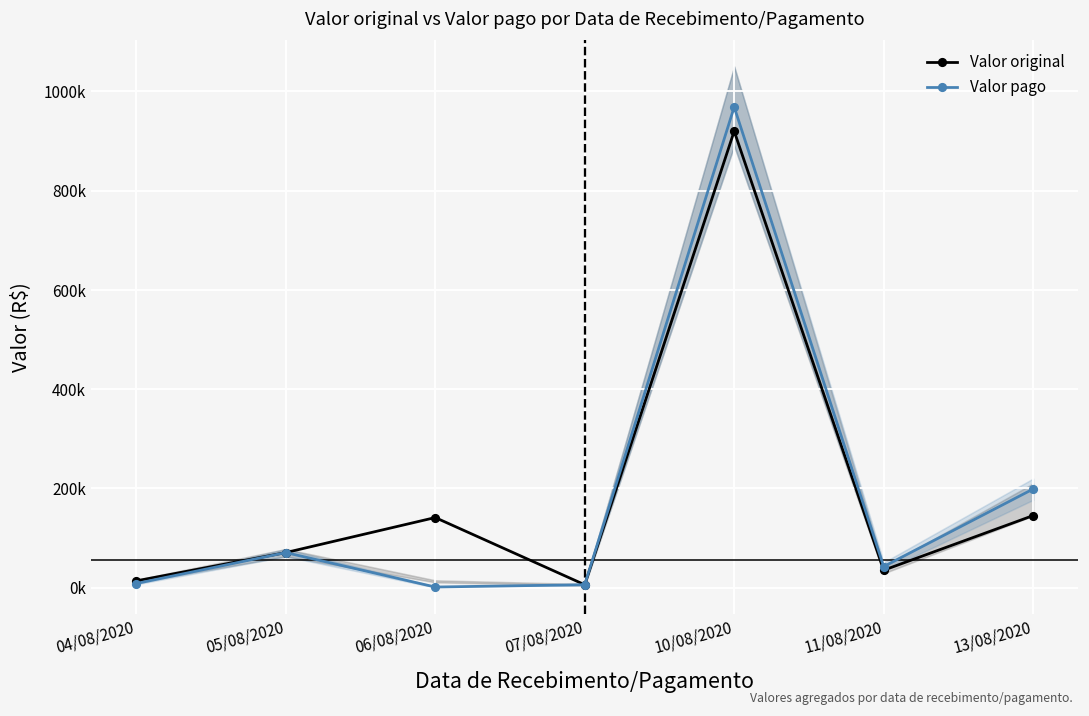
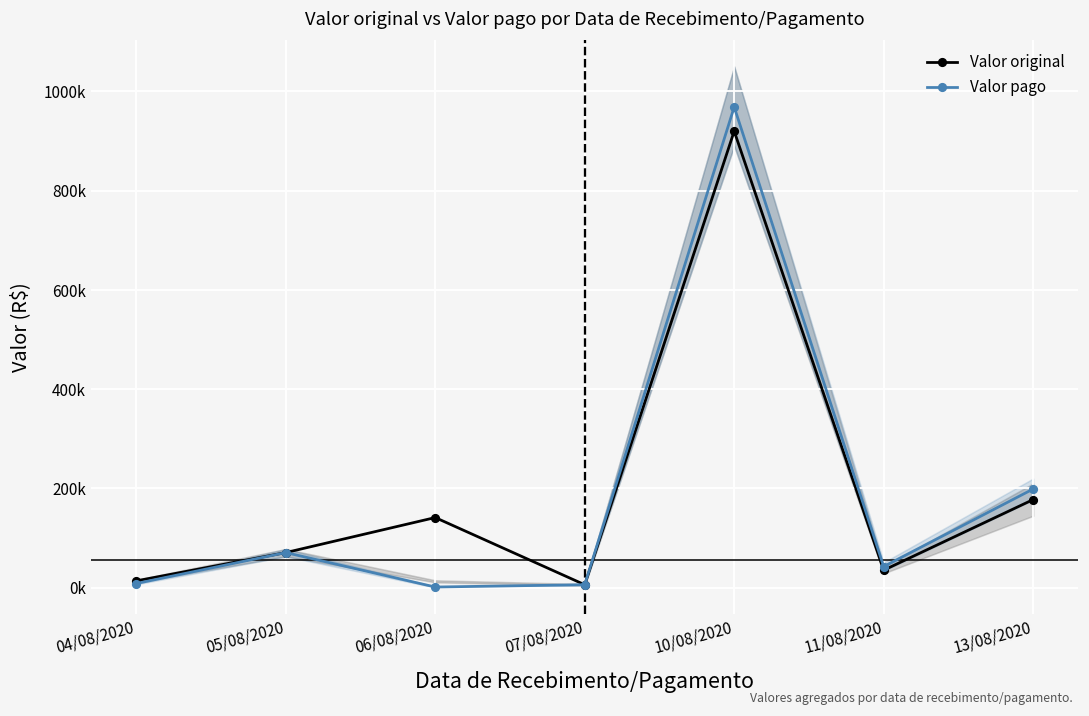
  {
    "Valor original": {
      "06/08/2020": 140000,
      "10/08/2020": 920000,
      "11/08/2020": 40000,
-     "13/08/2020": 150000
+     "13/08/2020": 180000
    }
  }
